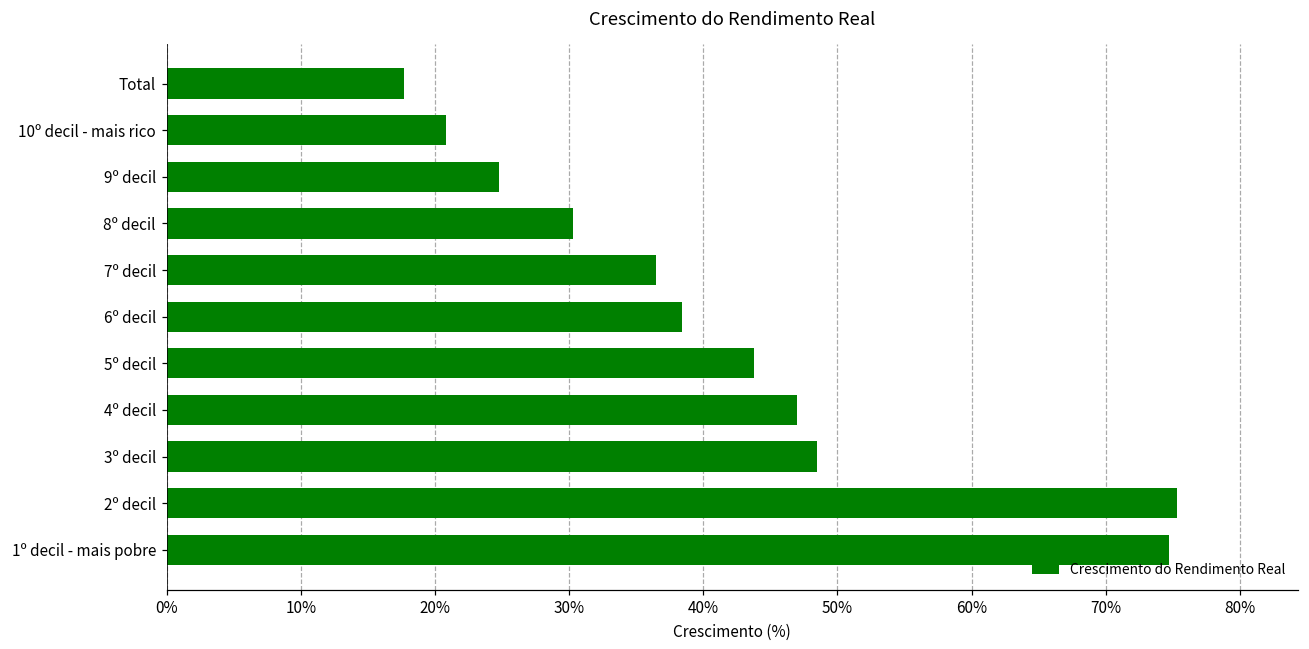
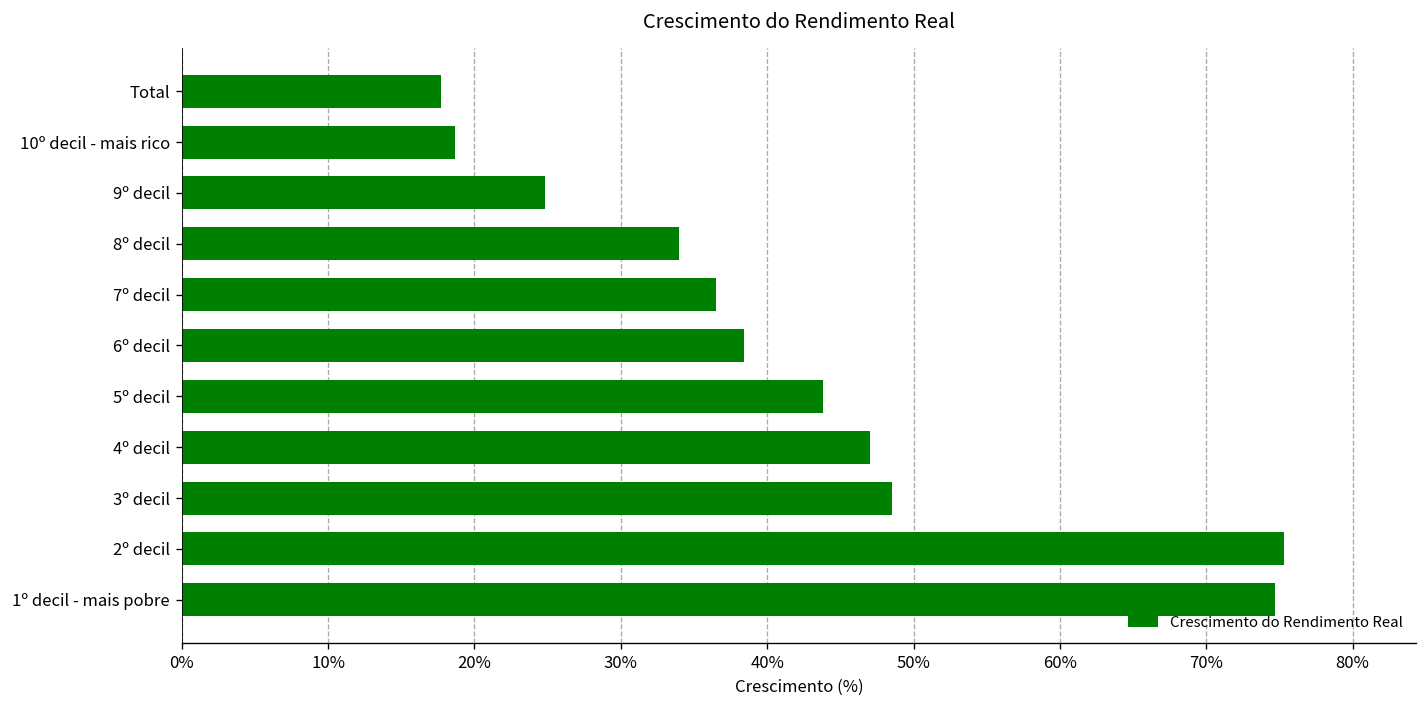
  {
    "Total": "17.7%",
-   "10º decil - mais rico": "20.8%",
+   "10º decil - mais rico": "18.7%",
    "9º decil": "24.8%",
-   "8º decil": "30.3%",
+   "8º decil": "34.0%",
    "7º decil": "36.5%",
    "6º decil": "38.4%",
    "5º decil": "43.8%",
    "4º decil": "47.0%",
    "3º decil": "48.5%",
    "2º decil": "75.3%",
    "1º decil - mais pobre": "74.7%"
  }
